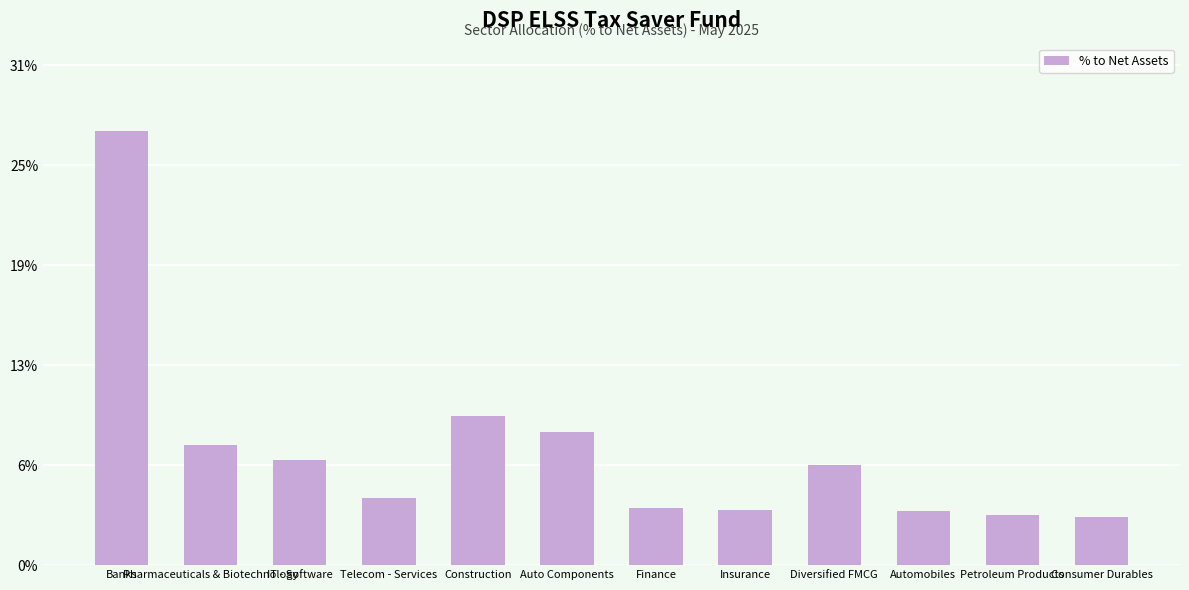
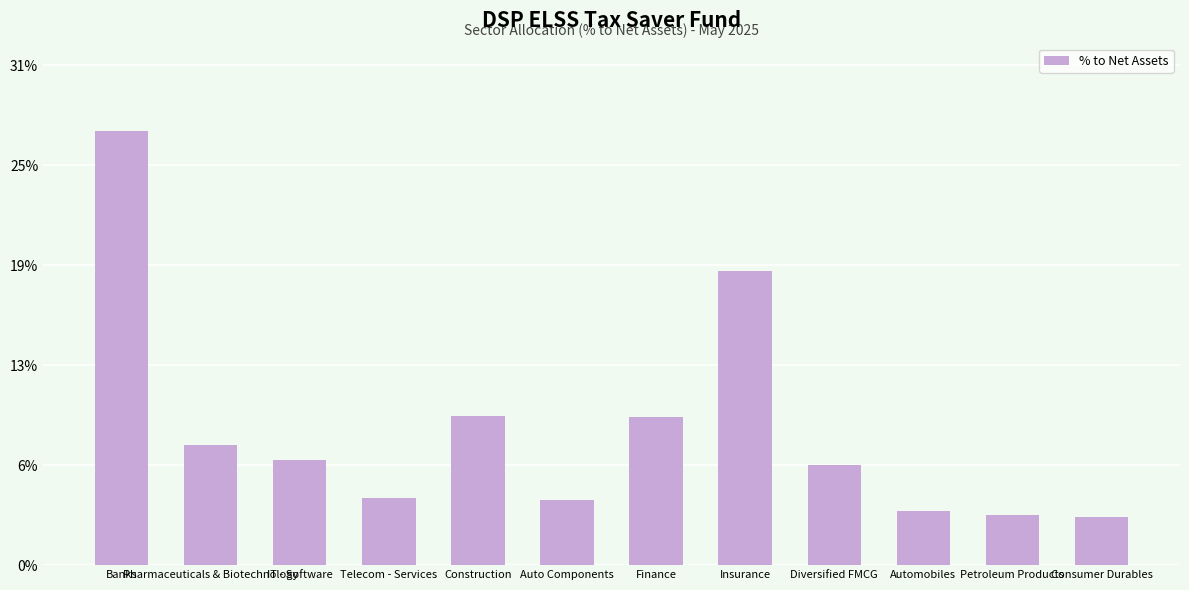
  {
    "Telecom - Services": "4.2%",
    "Construction": "9.4%",
-   "Auto Components": "8.4%",
-   "Finance": "3.6%",
-   "Insurance": "3.5%",
+   "Auto Components": "4.1%",
+   "Finance": "9.3%",
+   "Insurance": "18.5%",
    "Diversified FMCG": "6.3%",
    "Automobiles": "3.4%",
    "Petroleum Products": "3.1%",
    "Consumer Durables": "3.0%"
  }
